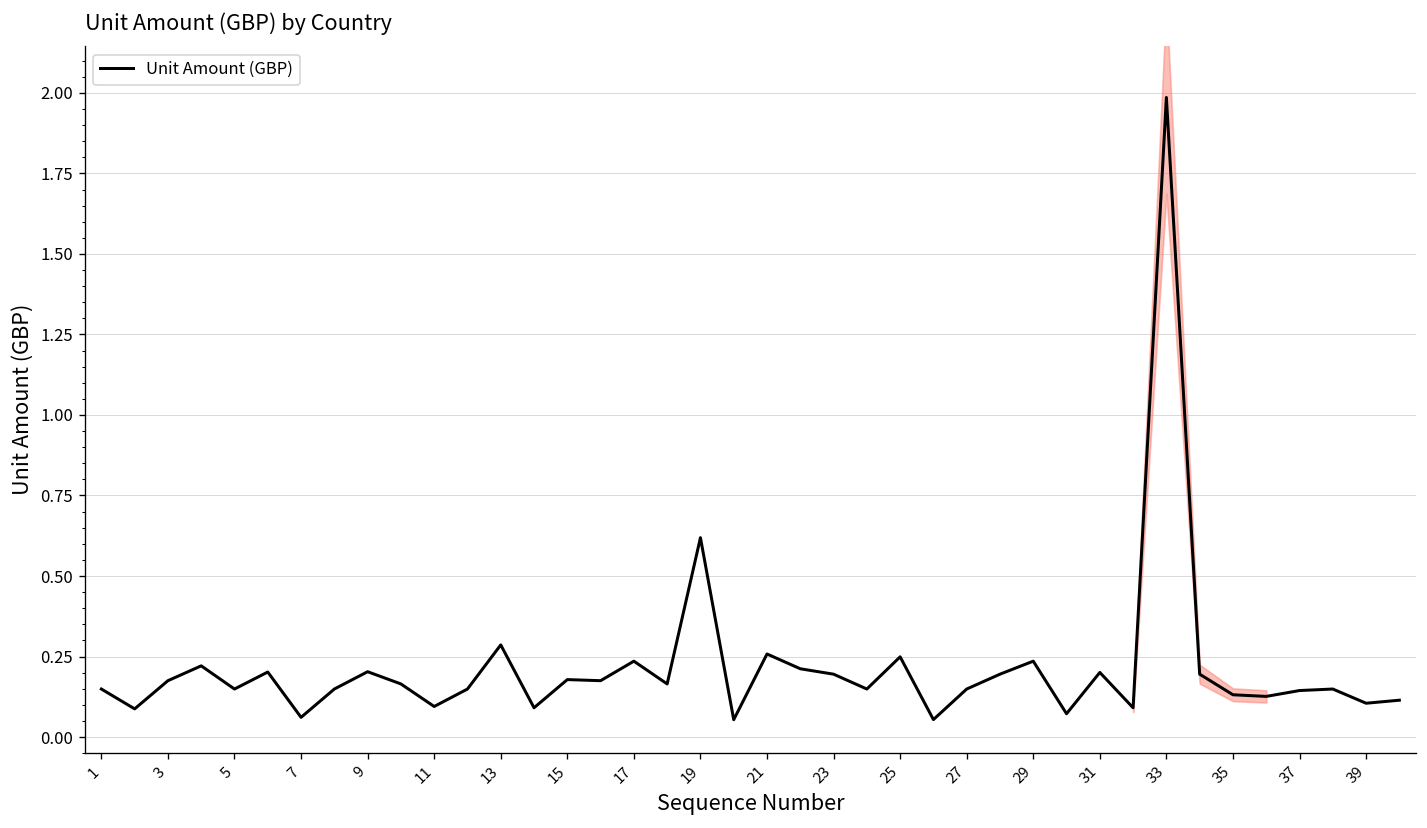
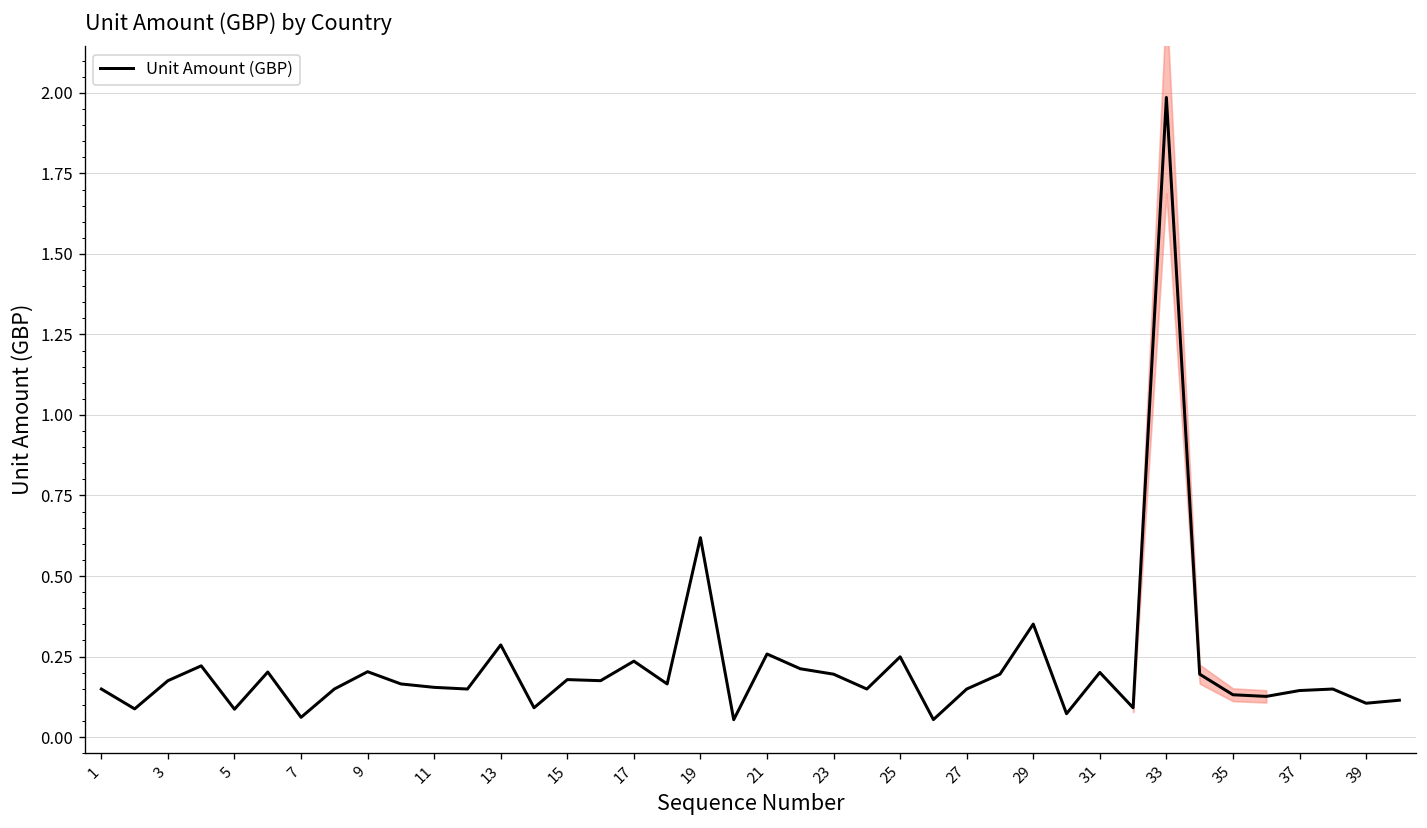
  {
    "Unit Amount (GBP)": {
      "1": 0.15,
      "3": 0.18,
-     "5": 0.15,
+     "5": 0.09,
      "7": 0.06,
      "9": 0.20,
-     "11": 0.09,
+     "11": 0.15,
      "13": 0.29,
      "15": 0.18,
      "17": 0.24,
      "19": 0.62,
      "21": 0.26,
      "23": 0.20,
      "25": 0.25,
      "27": 0.15,
-     "29": 0.24,
+     "29": 0.35,
      "31": 0.20,
      "33": 1.99,
      "35": 0.13,
      "37": 0.14,
      "39": 0.11
    }
  }
